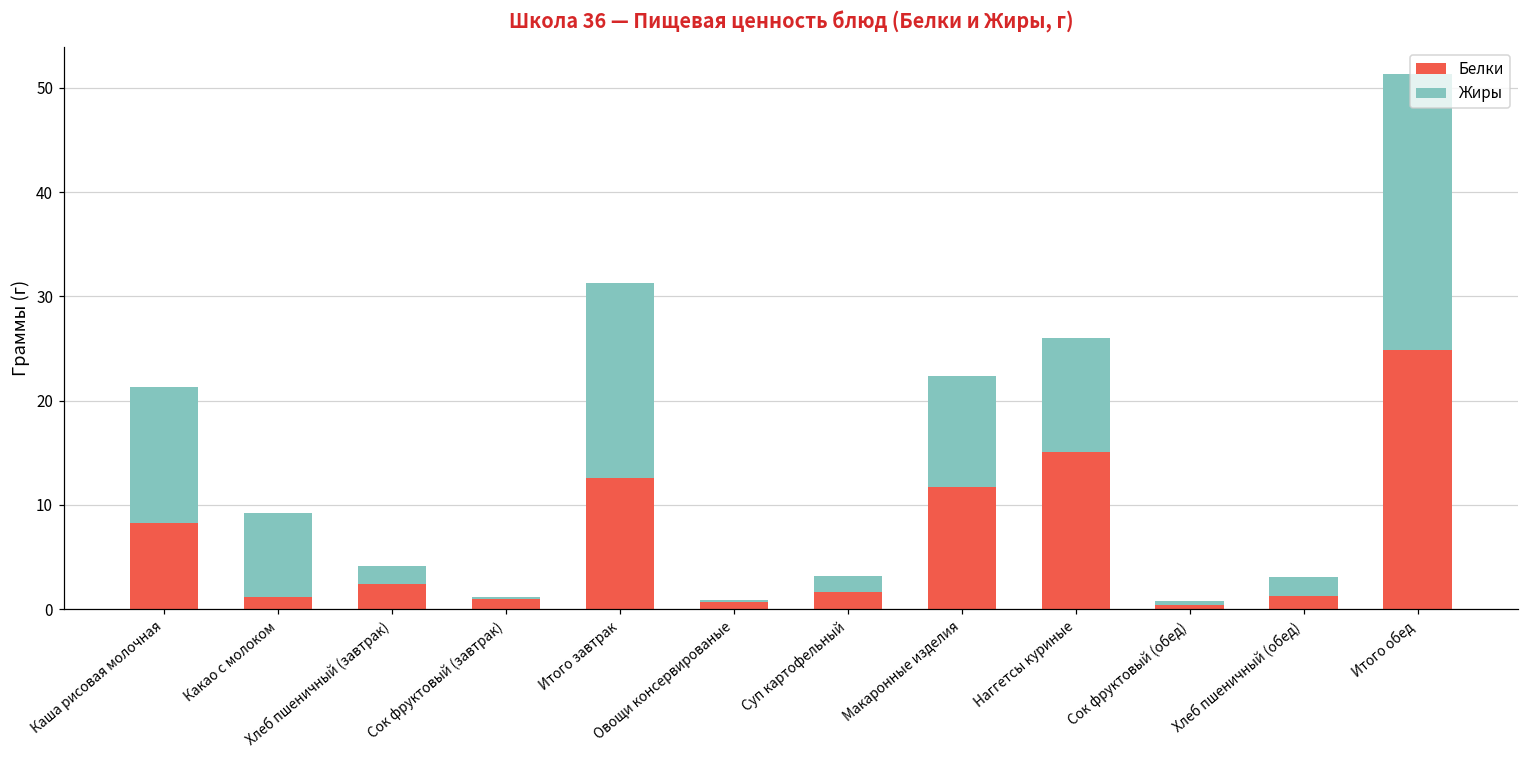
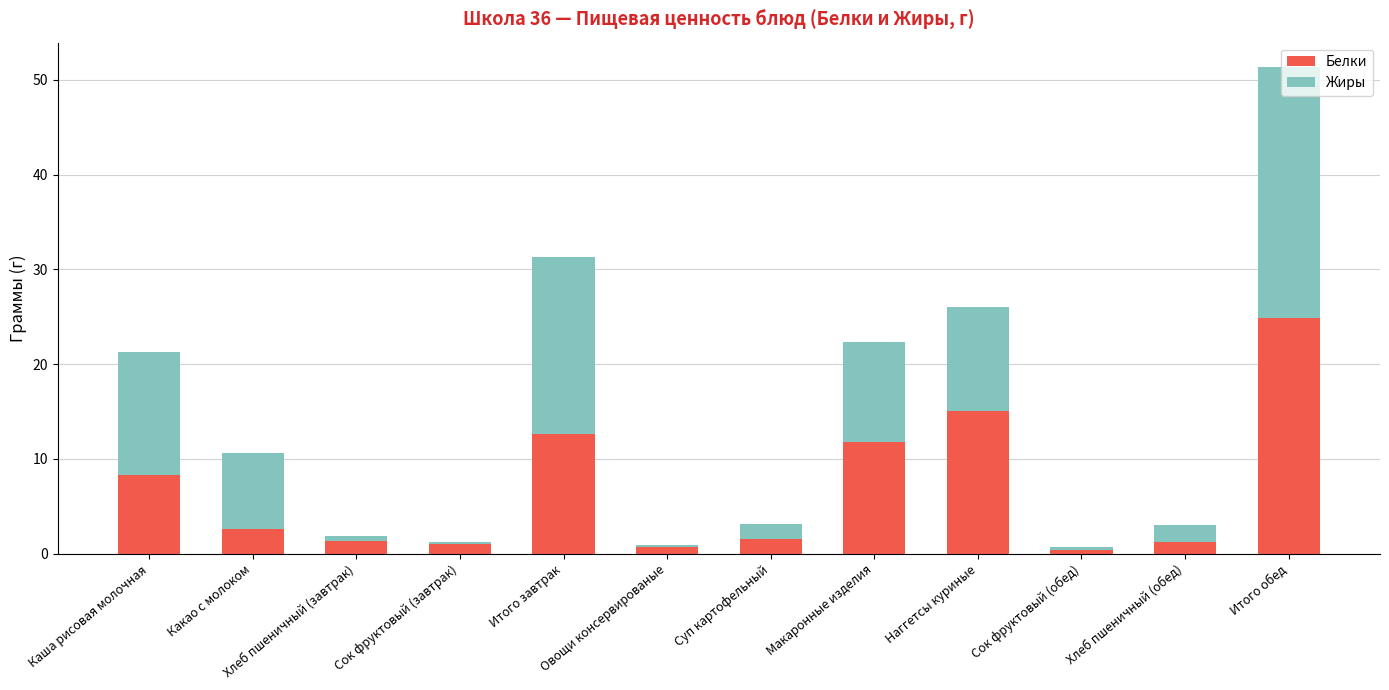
  {
    "Белки": {
      "Каша рисовая молочная": 8,
-     "Какао с молоком": 1,
-     "Хлеб пшеничный (завтрак)": 2,
+     "Какао с молоком": 3,
+     "Хлеб пшеничный (завтрак)": 1,
      "Сок фруктовый (завтрак)": 1,
      "Итого завтрак": 13,
      "Овощи консервированые": 1,
      "Суп картофельный": 2,
      "Макаронные изделия": 12,
      "Наггетсы куриные": 15,
      "Сок фруктовый (обед)": 0,
      "Хлеб пшеничный (обед)": 1,
      "Итого обед": 25
    },
    "Жиры": {
      "Каша рисовая молочная": 13,
      "Какао с молоком": 8,
-     "Хлеб пшеничный (завтрак)": 2,
+     "Хлеб пшеничный (завтрак)": 1,
      "Итого завтрак": 19,
      "Суп картофельный": 2,
      "Макаронные изделия": 11,
      "Наггетсы куриные": 11,
      "Сок фруктовый (обед)": 0,
      "Хлеб пшеничный (обед)": 2
    }
  }
